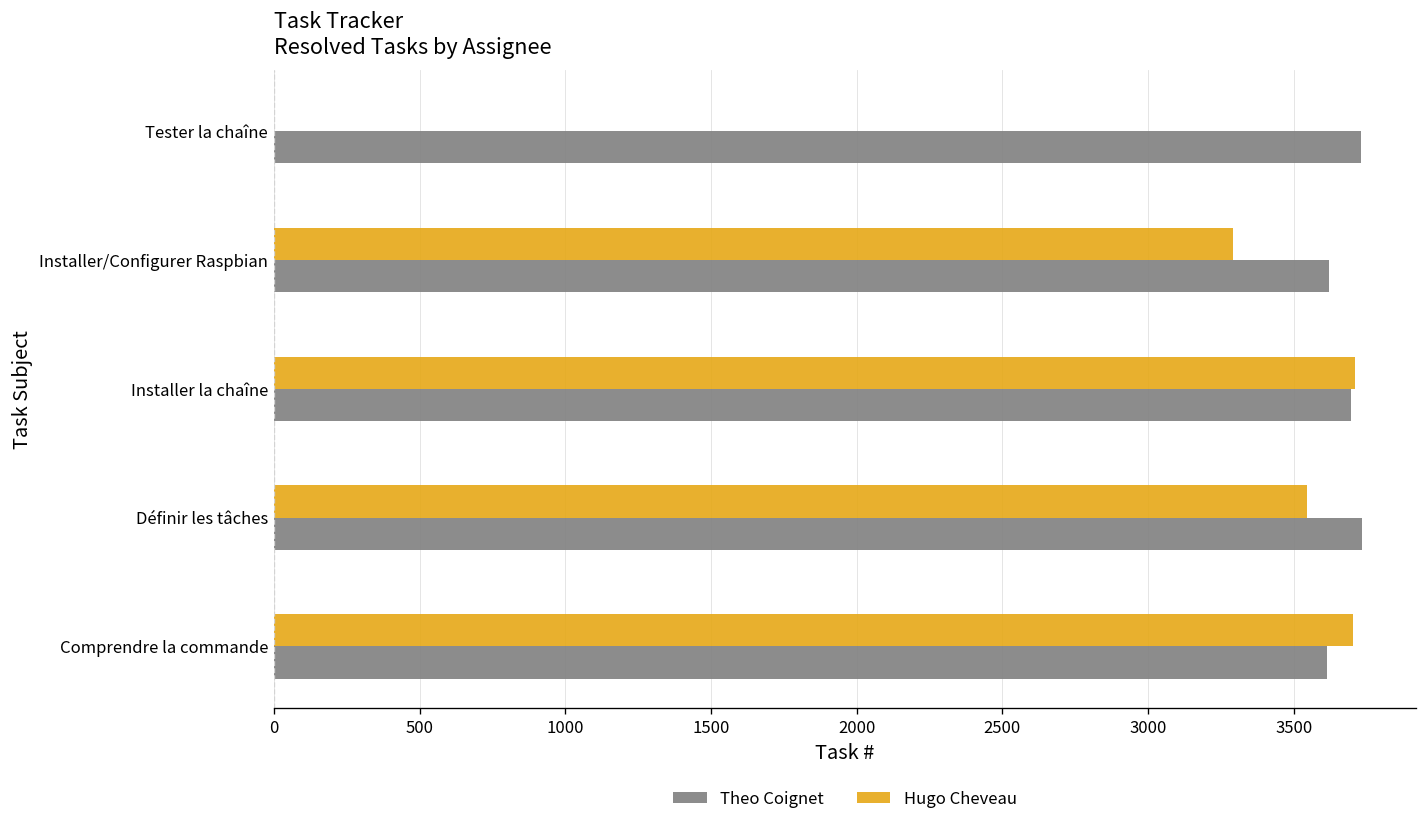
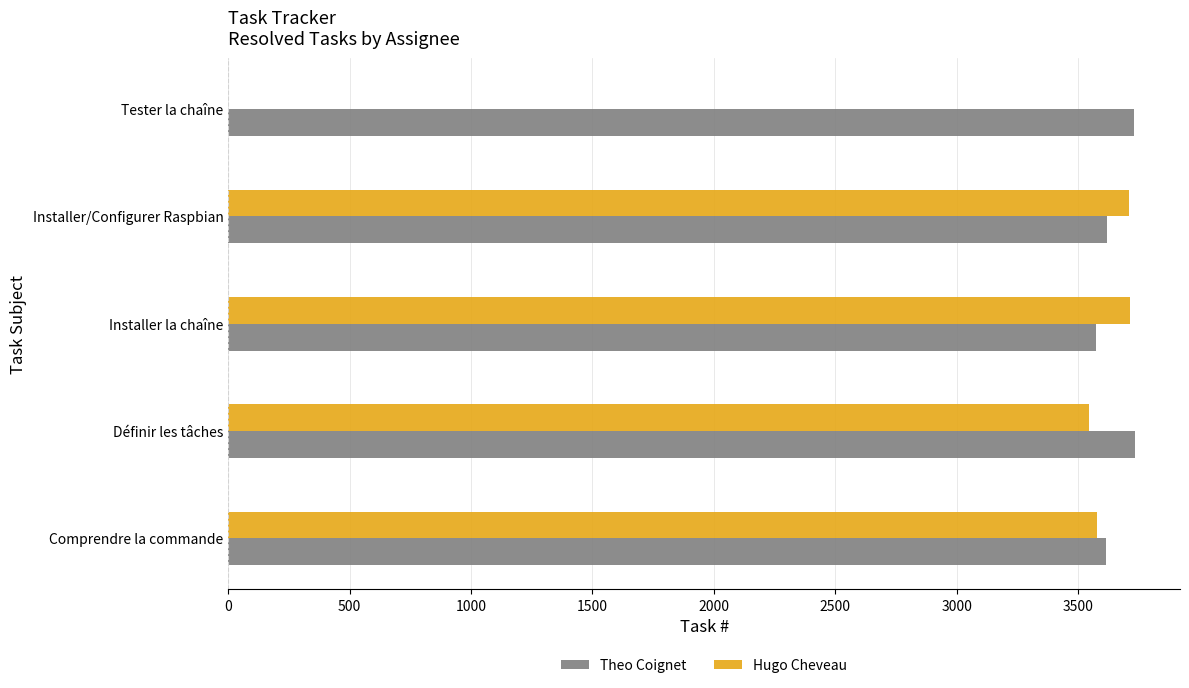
  {
    "Theo Coignet": {
      "Tester la chaîne": 3730,
      "Installer/Configurer Raspbian": 3620,
-     "Installer la chaîne": 3700,
+     "Installer la chaîne": 3570,
      "Définir les tâches": 3730,
      "Comprendre la commande": 3620
    },
    "Hugo Cheveau": {
      "Tester la chaîne": 0,
-     "Installer/Configurer Raspbian": 3290,
+     "Installer/Configurer Raspbian": 3710,
      "Installer la chaîne": 3710,
      "Définir les tâches": 3550,
-     "Comprendre la commande": 3710
+     "Comprendre la commande": 3580
    }
  }
